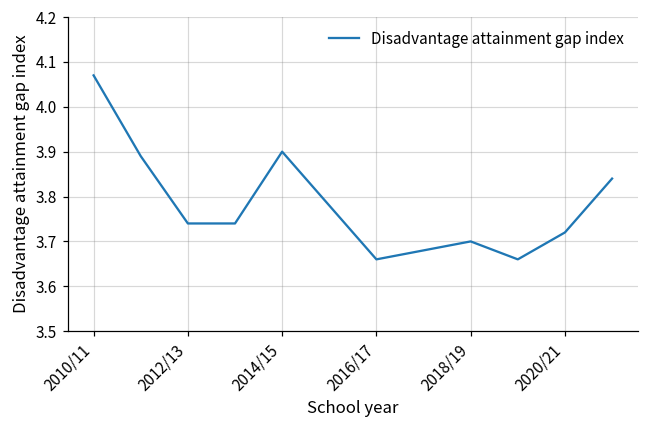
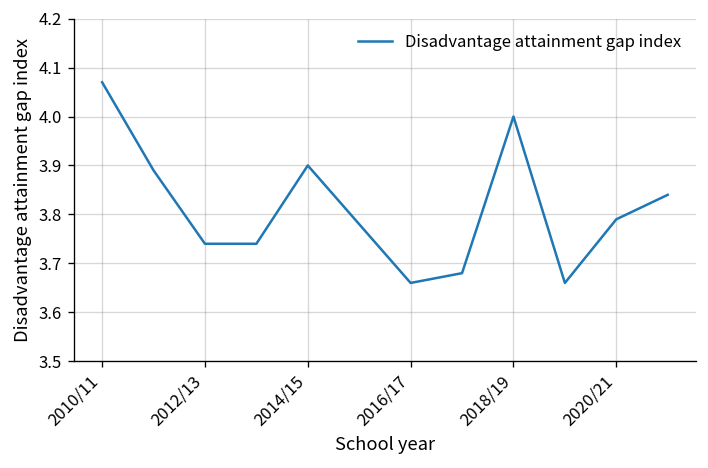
  {
    "2010/11": 4.07,
    "2012/13": 3.74,
    "2014/15": 3.90,
    "2016/17": 3.66,
-   "2018/19": 3.7,
-   "2020/21": 3.72
+   "2018/19": 4.0,
+   "2020/21": 3.79
  }
